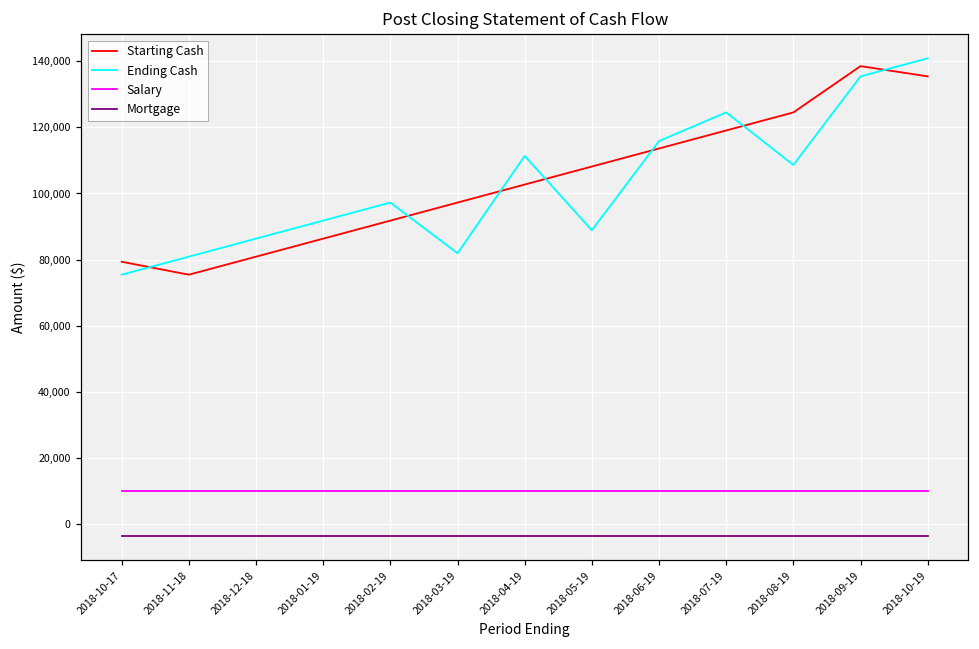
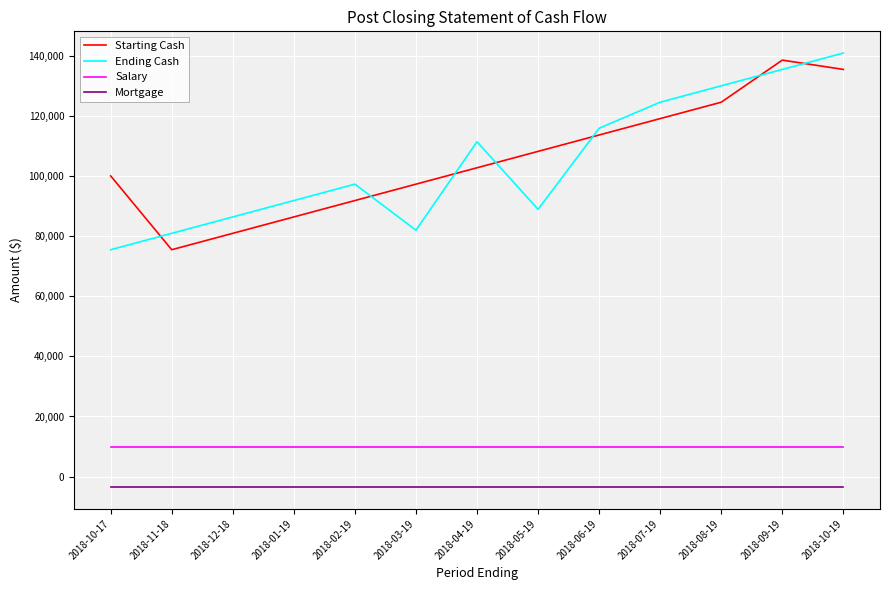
  {
    "Starting Cash": {
-     "2018-10-17": "79,000",
+     "2018-10-17": "100,000",
      "2018-11-18": "75,000",
      "2018-12-18": "81,000",
      "2018-01-19": "86,000",
      "2018-02-19": "92,000",
      "2018-03-19": "97,000",
      "2018-04-19": "103,000",
      "2018-05-19": "108,000",
      "2018-06-19": "114,000",
      "2018-07-19": "119,000",
      "2018-08-19": "125,000",
      "2018-09-19": "138,000",
      "2018-10-19": "135,000"
    },
    "Ending Cash": {
      "2018-10-17": "75,000",
      "2018-11-18": "81,000",
      "2018-12-18": "86,000",
      "2018-01-19": "92,000",
      "2018-02-19": "97,000",
      "2018-03-19": "82,000",
      "2018-04-19": "111,000",
      "2018-05-19": "89,000",
      "2018-06-19": "116,000",
      "2018-07-19": "125,000",
-     "2018-08-19": "109,000",
+     "2018-08-19": "130,000",
      "2018-09-19": "135,000",
      "2018-10-19": "141,000"
    },
    "Salary": {
      "2018-10-17": "10,000",
      "2018-11-18": "10,000",
      "2018-12-18": "10,000",
      "2018-01-19": "10,000",
      "2018-02-19": "10,000",
      "2018-03-19": "10,000",
      "2018-04-19": "10,000",
      "2018-05-19": "10,000",
      "2018-06-19": "10,000",
      "2018-07-19": "10,000",
      "2018-08-19": "10,000",
      "2018-09-19": "10,000",
      "2018-10-19": "10,000"
    },
    "Mortgage": {
      "2018-10-17": "-4,000",
      "2018-11-18": "-4,000",
      "2018-12-18": "-4,000",
      "2018-01-19": "-4,000",
      "2018-02-19": "-4,000",
      "2018-03-19": "-4,000",
      "2018-04-19": "-4,000",
      "2018-05-19": "-4,000",
      "2018-06-19": "-4,000",
      "2018-07-19": "-4,000",
      "2018-08-19": "-4,000",
      "2018-09-19": "-4,000",
      "2018-10-19": "-4,000"
    }
  }
